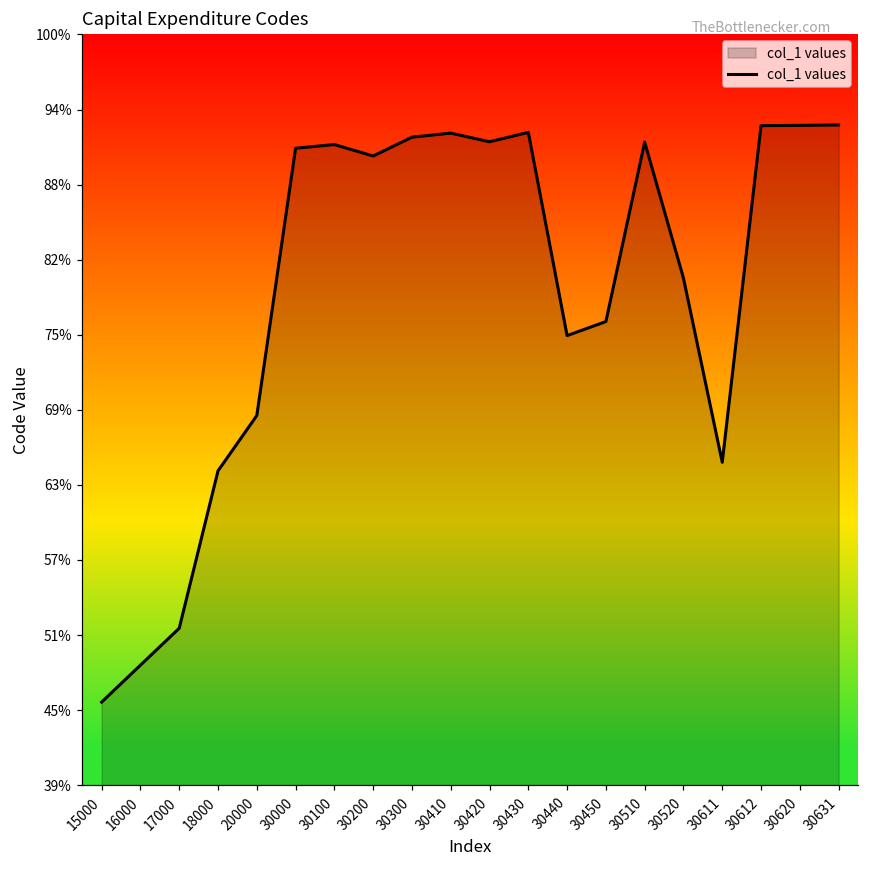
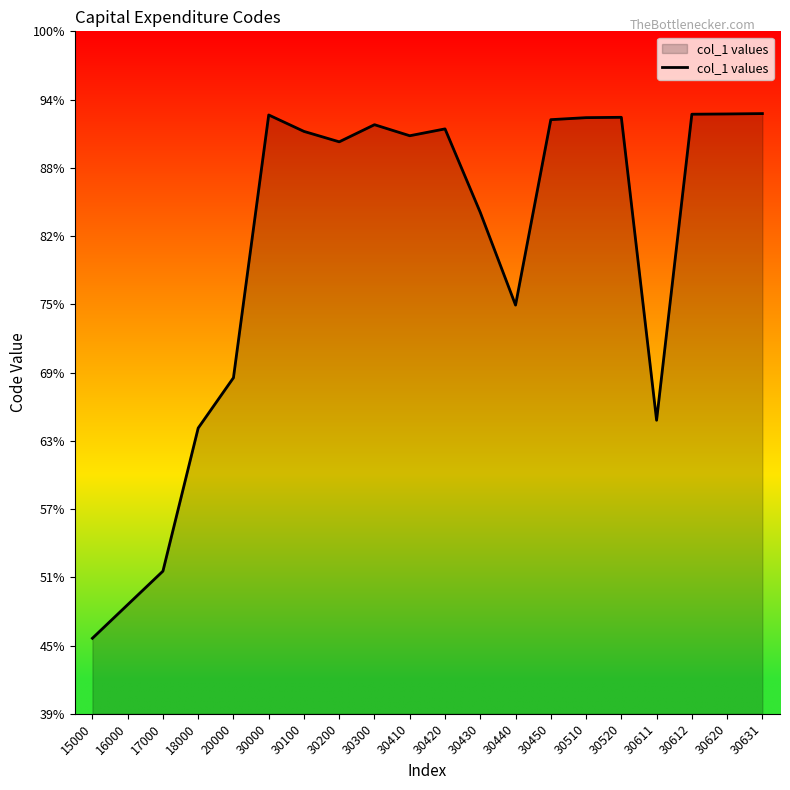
  {
    "15000": "45.3%",
    "16000": "48.4%",
    "17000": "51.4%",
    "18000": "64.3%",
    "20000": "68.8%",
-   "30000": "90.7%",
+   "30000": "92.5%",
    "30100": "91.0%",
    "30200": "90.1%",
    "30300": "91.6%",
-   "30410": "91.9%",
+   "30410": "90.6%",
    "30420": "91.2%",
-   "30430": "92.0%",
+   "30430": "83.7%",
    "30440": "75.3%",
-   "30450": "76.5%",
-   "30510": "91.2%",
-   "30520": "80.1%",
+   "30450": "92.0%",
+   "30510": "92.2%",
+   "30520": "92.3%",
    "30611": "65.0%",
    "30612": "92.5%",
    "30620": "92.6%",
    "30631": "92.6%"
  }
